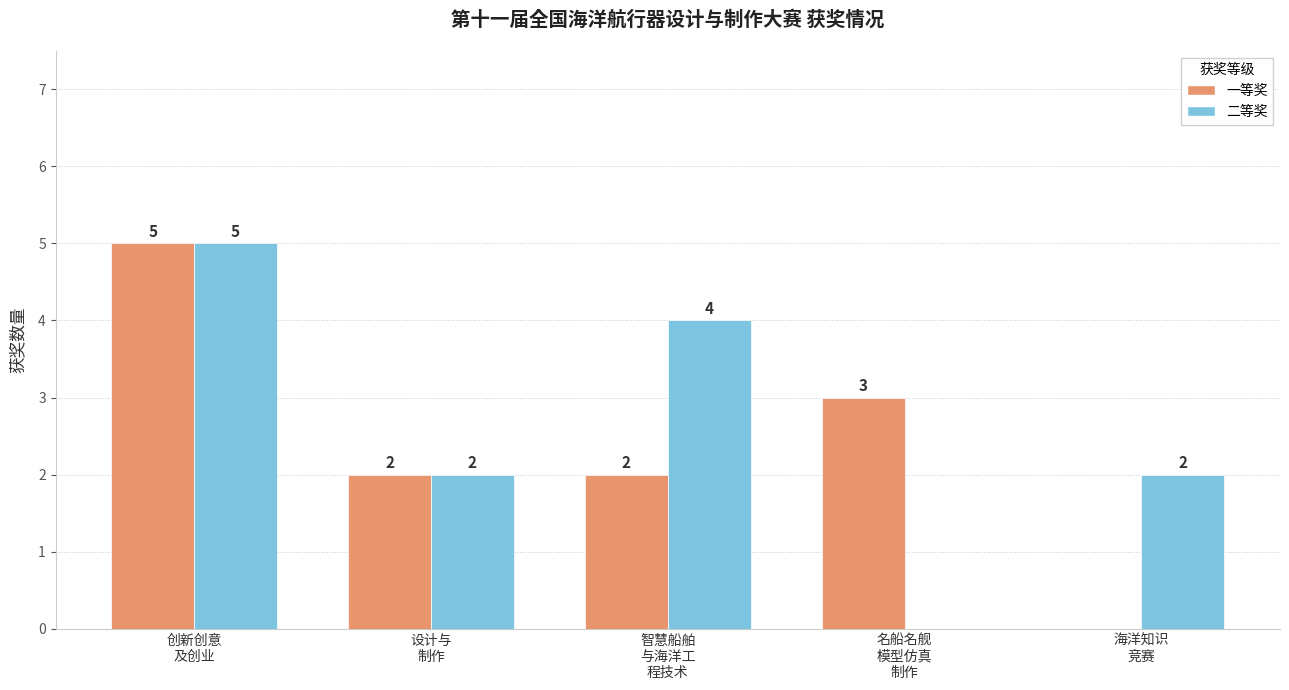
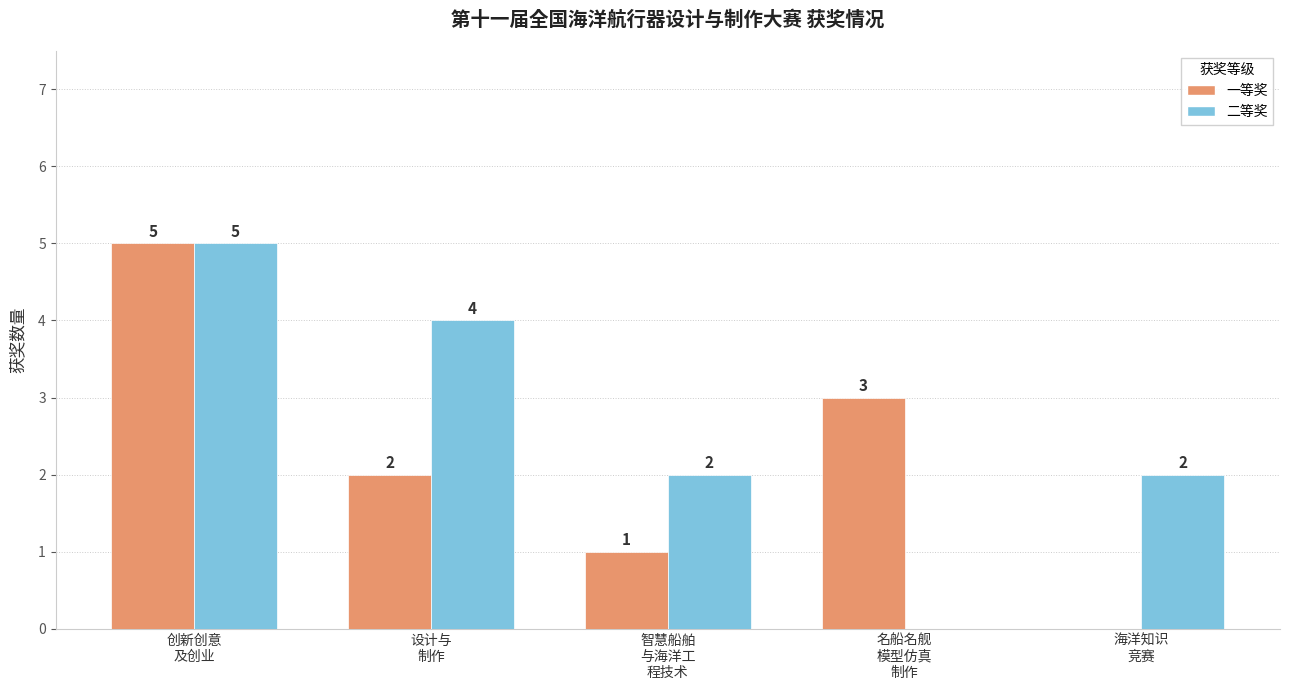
  {
    "一等奖": {
      "创新创意 及创业": 5,
      "设计与 制作": 2,
-     "智慧船舶 与海洋工 程技术": 2,
+     "智慧船舶 与海洋工 程技术": 1,
      "名船名舰 模型仿真 制作": 3
    },
    "二等奖": {
      "创新创意 及创业": 5,
-     "设计与 制作": 2,
-     "智慧船舶 与海洋工 程技术": 4,
+     "设计与 制作": 4,
+     "智慧船舶 与海洋工 程技术": 2,
      "海洋知识 竞赛": 2
    }
  }
